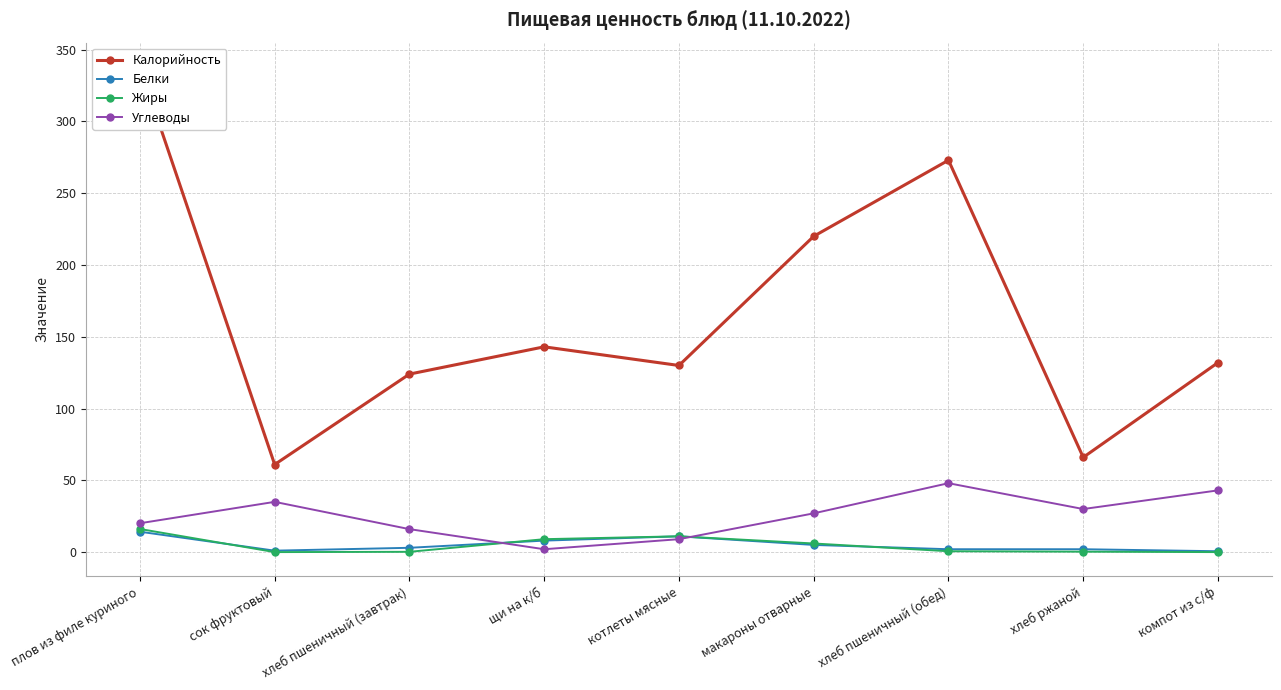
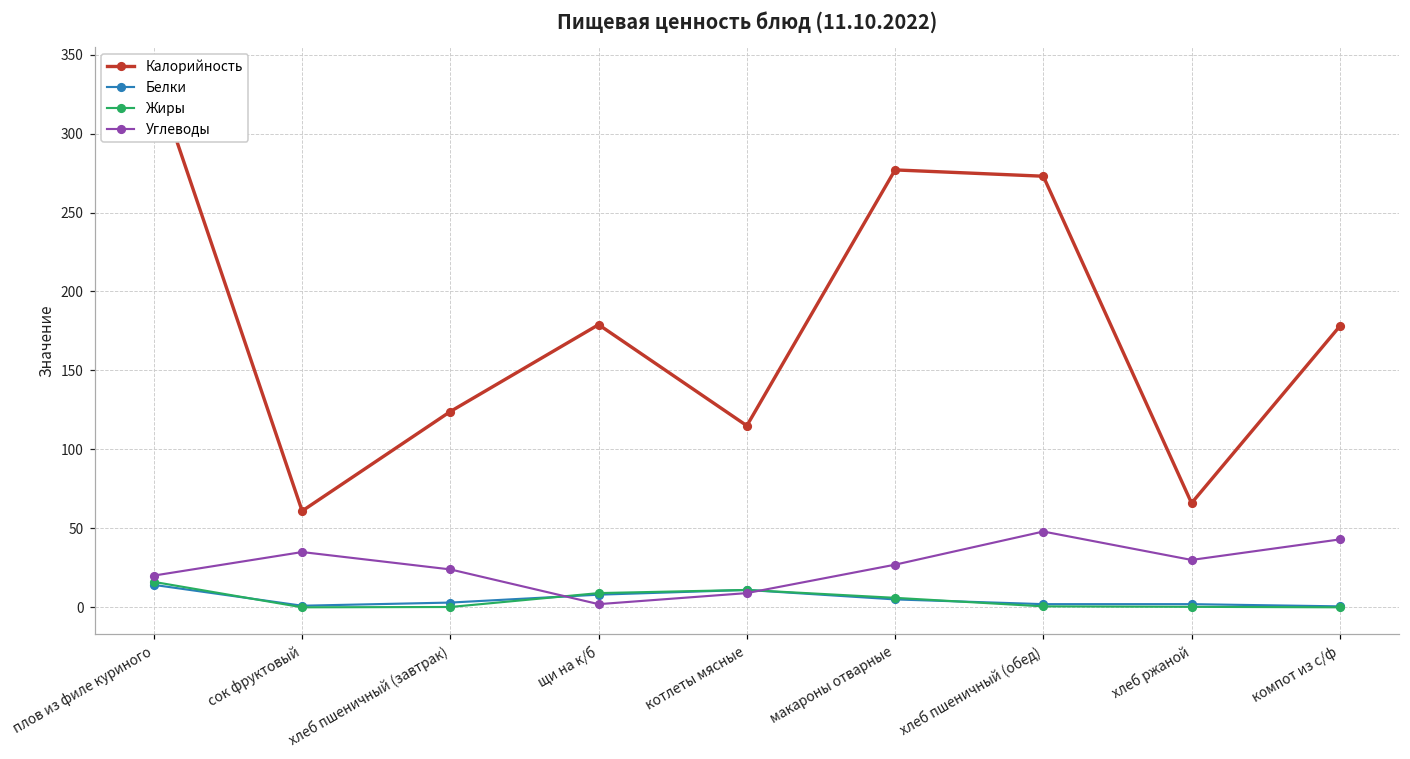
  {
    "Калорийность": {
      "сок фруктовый": 61,
      "хлеб пшеничный (завтрак)": 124,
-     "щи на к/б": 143,
-     "котлеты мясные": 130,
-     "макароны отварные": 220,
+     "щи на к/б": 179,
+     "котлеты мясные": 115,
+     "макароны отварные": 277,
      "хлеб пшеничный (обед)": 273,
      "хлеб ржаной": 66,
-     "компот из с/ф": 132
+     "компот из с/ф": 178
    },
    "Белки": {
      "плов из филе куриного": 14,
      "хлеб пшеничный (завтрак)": 3
    },
    "Жиры": {
      "плов из филе куриного": 16,
      "хлеб пшеничный (завтрак)": 0
    },
    "Углеводы": {
      "плов из филе куриного": 20,
      "сок фруктовый": 35,
-     "хлеб пшеничный (завтрак)": 16,
+     "хлеб пшеничный (завтрак)": 24,
      "щи на к/б": 2,
      "котлеты мясные": 9,
      "макароны отварные": 27,
      "хлеб пшеничный (обед)": 48,
      "хлеб ржаной": 30,
      "компот из с/ф": 43
    }
  }
